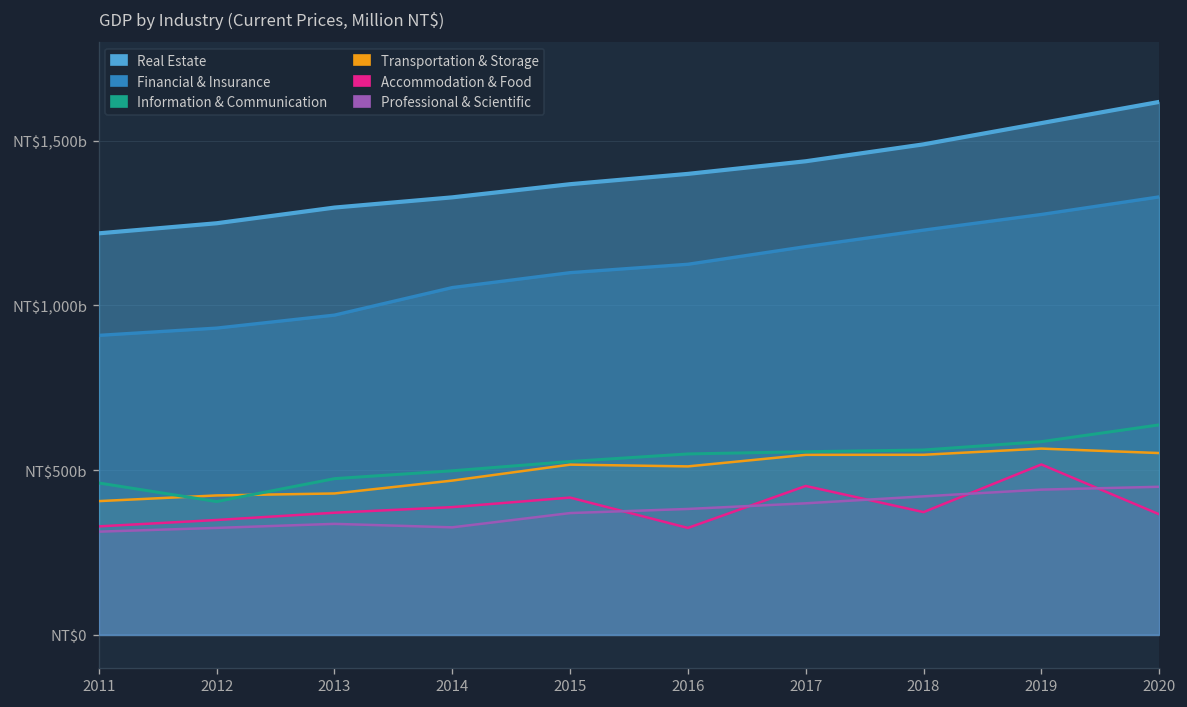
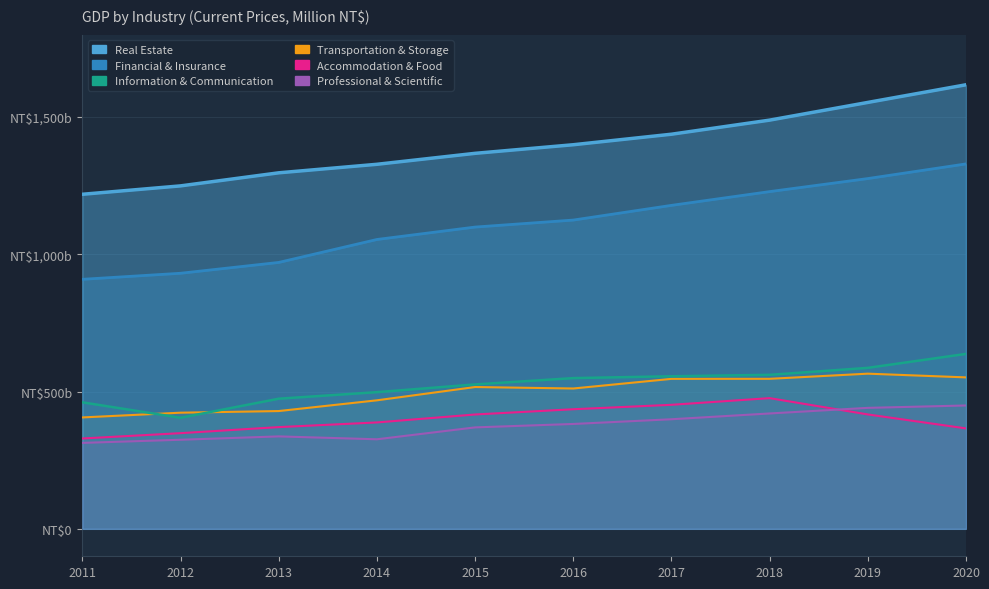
  {
    "Transportation & Storage": {
      "2011": "NT$410b",
      "2012": "NT$420b",
      "2013": "NT$430b",
      "2014": "NT$470b",
      "2015": "NT$520b",
      "2016": "NT$510b",
      "2017": "NT$550b",
      "2018": "NT$550b",
      "2019": "NT$570b",
      "2020": "NT$550b"
    },
    "Accommodation & Food": {
      "2011": "NT$330b",
      "2012": "NT$350b",
      "2013": "NT$370b",
      "2014": "NT$390b",
      "2015": "NT$420b",
-     "2016": "NT$320b",
+     "2016": "NT$440b",
      "2017": "NT$450b",
-     "2018": "NT$370b",
-     "2019": "NT$520b",
+     "2018": "NT$480b",
+     "2019": "NT$420b",
      "2020": "NT$370b"
    },
    "Information & Communication": {
      "2011": "NT$460b",
      "2012": "NT$400b",
      "2013": "NT$470b",
      "2014": "NT$500b",
      "2015": "NT$530b",
      "2016": "NT$550b",
      "2017": "NT$560b",
      "2018": "NT$560b",
      "2019": "NT$590b",
      "2020": "NT$640b"
    },
    "Professional & Scientific": {
      "2011": "NT$310b",
      "2012": "NT$320b",
      "2013": "NT$340b",
      "2014": "NT$330b",
      "2015": "NT$370b",
      "2016": "NT$380b",
      "2017": "NT$400b",
      "2018": "NT$420b",
      "2019": "NT$440b",
      "2020": "NT$450b"
    }
  }
